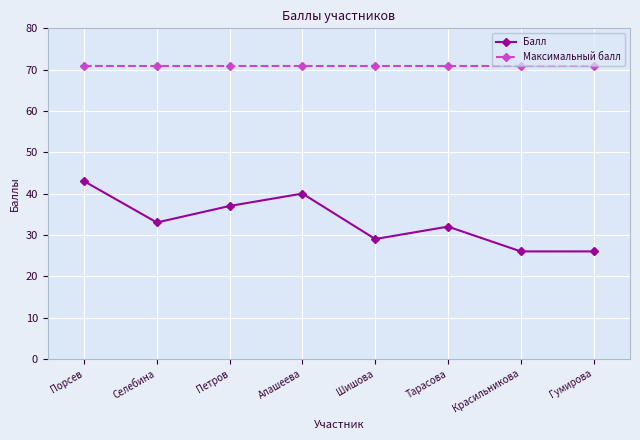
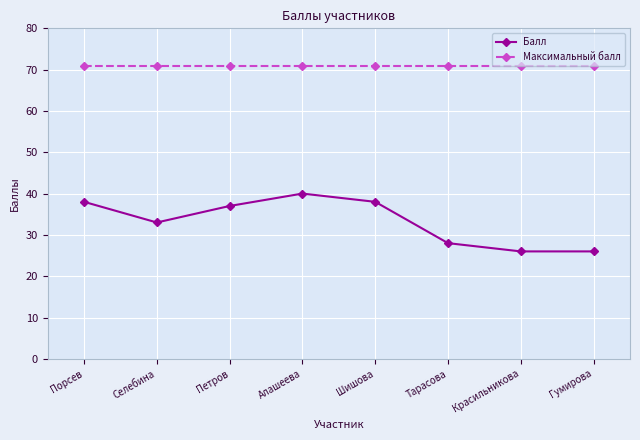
  {
    "Балл": {
-     "Порсев": 43,
+     "Порсев": 38,
      "Селебина": 33,
      "Петров": 37,
      "Алашеева": 40,
-     "Шишова": 29,
-     "Тарасова": 32,
+     "Шишова": 38,
+     "Тарасова": 28,
      "Красильникова": 26,
      "Гумирова": 26
    },
    "Максимальный балл": {
      "Порсев": 71,
      "Селебина": 71,
      "Петров": 71,
      "Алашеева": 71,
      "Шишова": 71,
      "Тарасова": 71
    }
  }
